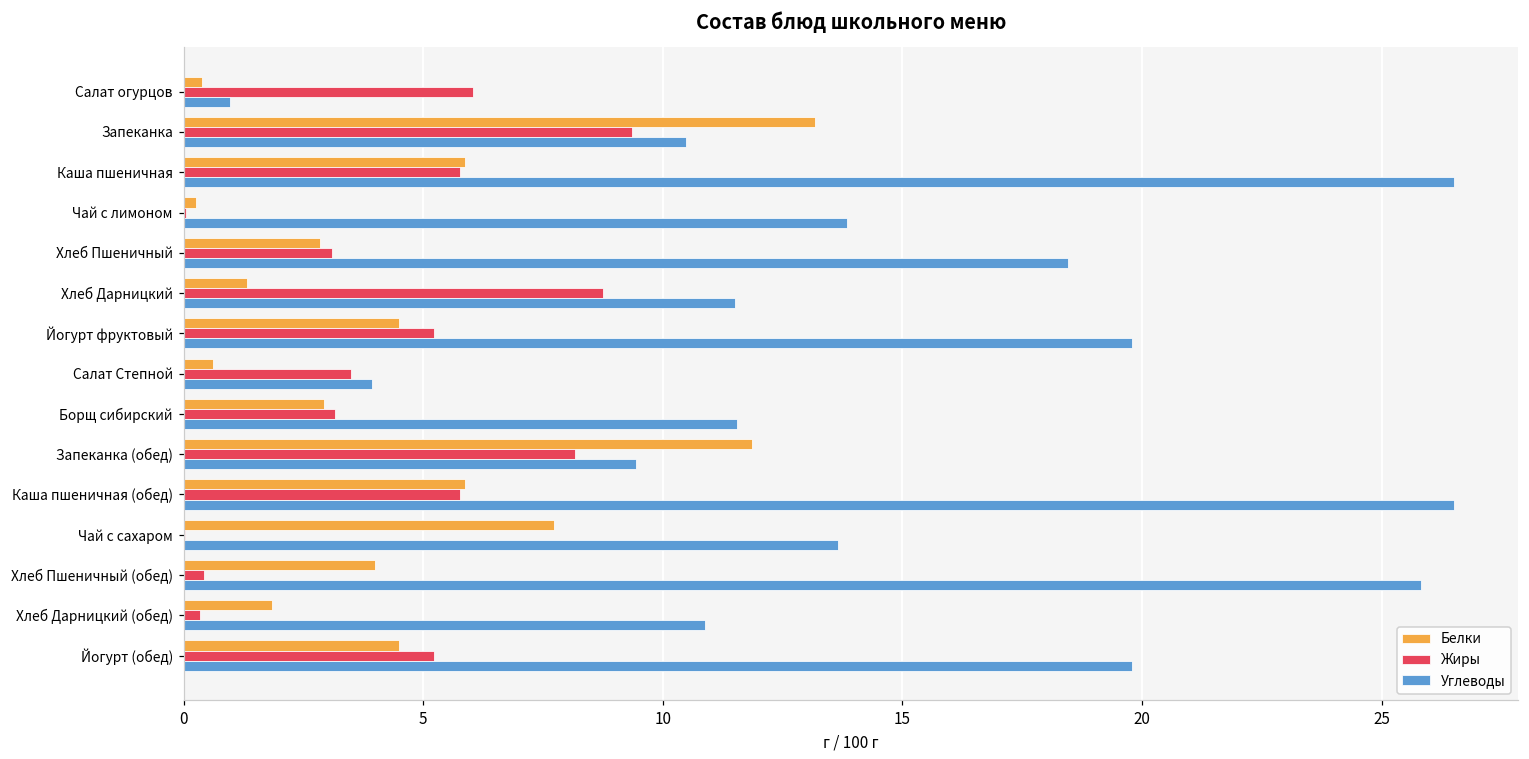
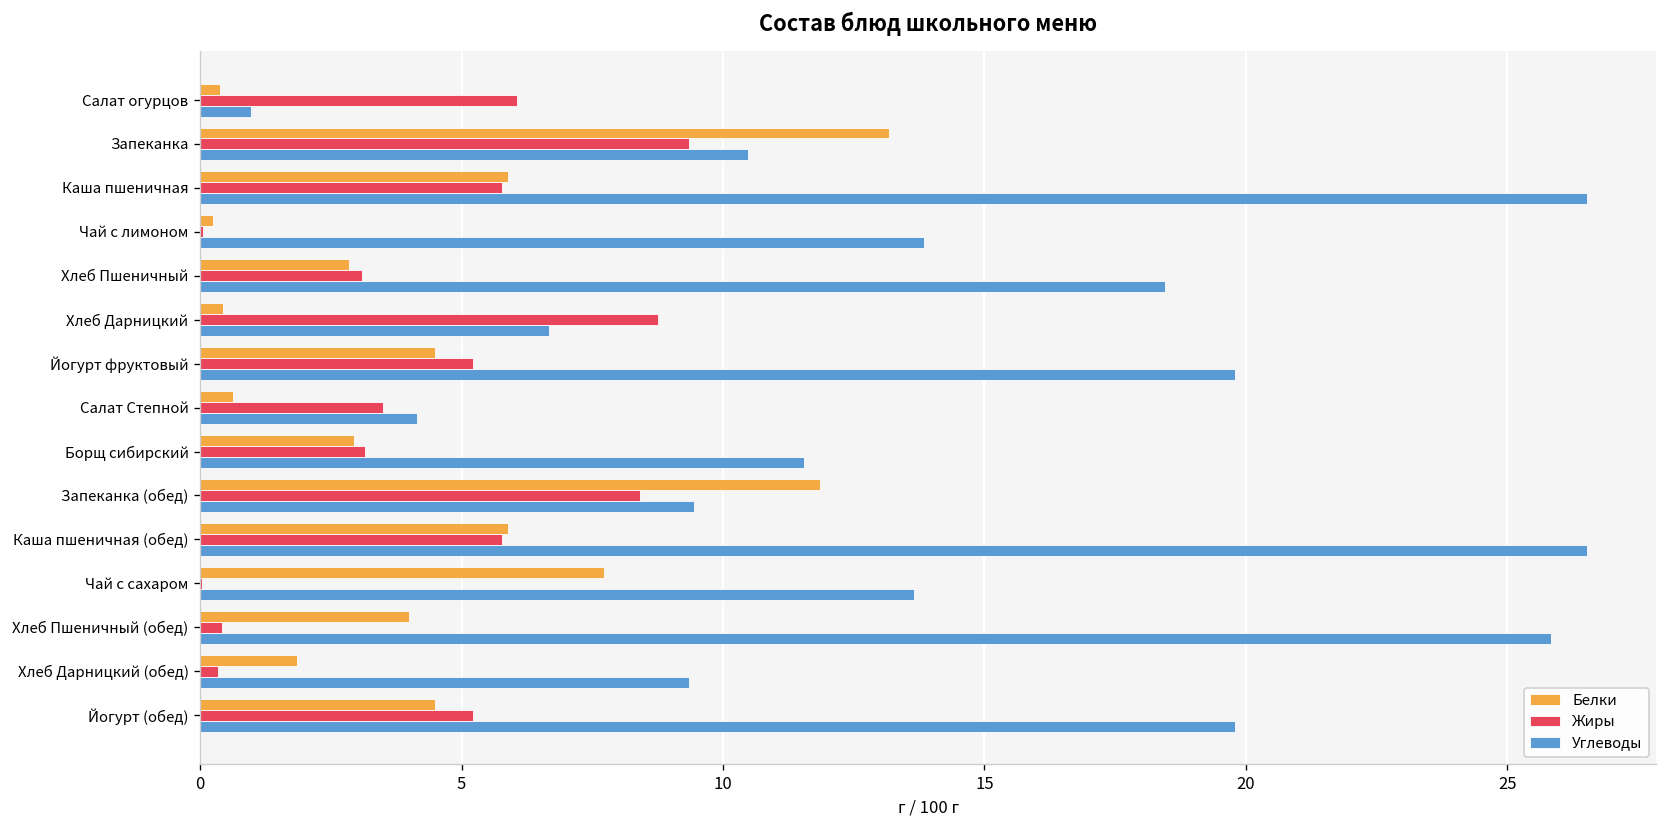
  {
    "Белки": {
      "Салат огурцов": 0.4,
      "Запеканка": 13.2,
      "Каша пшеничная": 5.9,
      "Чай с лимоном": 0.3,
      "Хлеб Пшеничный": 2.9,
-     "Хлеб Дарницкий": 1.3,
+     "Хлеб Дарницкий": 0.4,
      "Йогурт фруктовый": 4.5,
      "Салат Степной": 0.6,
      "Борщ сибирский": 2.9,
      "Запеканка (обед)": 11.9,
      "Каша пшеничная (обед)": 5.9,
      "Чай с сахаром": 7.7,
      "Хлеб Пшеничный (обед)": 4.0,
      "Хлеб Дарницкий (обед)": 1.9,
      "Йогурт (обед)": 4.5
    },
    "Жиры": {
      "Салат огурцов": 6.1,
      "Запеканка": 9.4,
      "Каша пшеничная": 5.8,
      "Хлеб Пшеничный": 3.1,
      "Хлеб Дарницкий": 8.8,
      "Йогурт фруктовый": 5.2,
      "Салат Степной": 3.5,
      "Борщ сибирский": 3.2,
-     "Запеканка (обед)": 8.2,
+     "Запеканка (обед)": 8.4,
      "Каша пшеничная (обед)": 5.8,
      "Хлеб Пшеничный (обед)": 0.4,
      "Хлеб Дарницкий (обед)": 0.3,
      "Йогурт (обед)": 5.2
    },
    "Углеводы": {
      "Салат огурцов": 1.0,
      "Запеканка": 10.5,
      "Каша пшеничная": 26.5,
      "Чай с лимоном": 13.9,
      "Хлеб Пшеничный": 18.5,
-     "Хлеб Дарницкий": 11.5,
+     "Хлеб Дарницкий": 6.7,
      "Йогурт фруктовый": 19.8,
-     "Салат Степной": 3.9,
+     "Салат Степной": 4.2,
      "Борщ сибирский": 11.6,
      "Запеканка (обед)": 9.4,
      "Каша пшеничная (обед)": 26.5,
      "Чай с сахаром": 13.7,
      "Хлеб Пшеничный (обед)": 25.8,
-     "Хлеб Дарницкий (обед)": 10.9,
+     "Хлеб Дарницкий (обед)": 9.4,
      "Йогурт (обед)": 19.8
    }
  }
